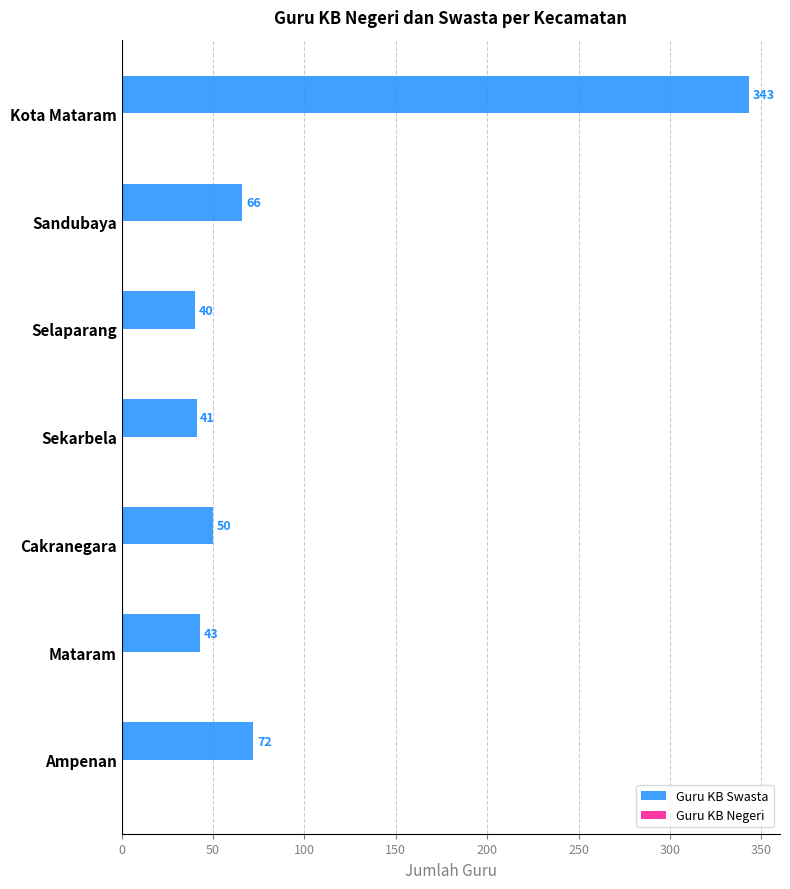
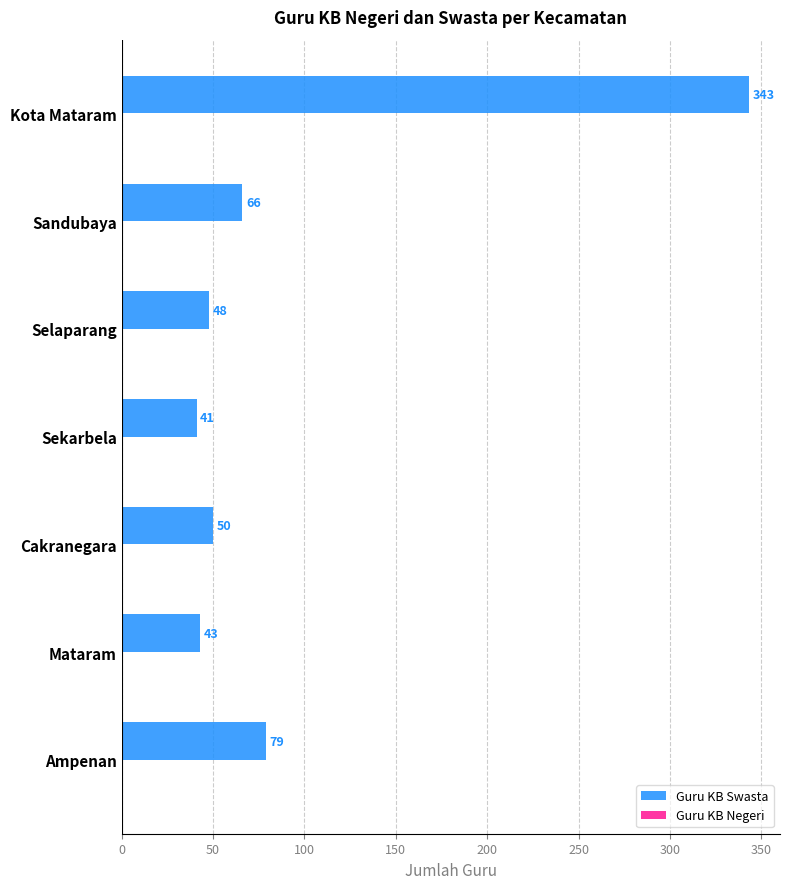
  {
    "Guru KB Swasta": {
      "Kota Mataram": 343,
      "Sandubaya": 66,
-     "Selaparang": 40,
+     "Selaparang": 48,
      "Sekarbela": 41,
      "Cakranegara": 50,
      "Mataram": 43,
-     "Ampenan": 72
+     "Ampenan": 79
    },
    "Guru KB Negeri": {
      "Kota Mataram": 0,
      "Sandubaya": 0,
      "Selaparang": 0,
      "Sekarbela": 0,
      "Cakranegara": 0,
      "Mataram": 0,
      "Ampenan": 0
    }
  }
